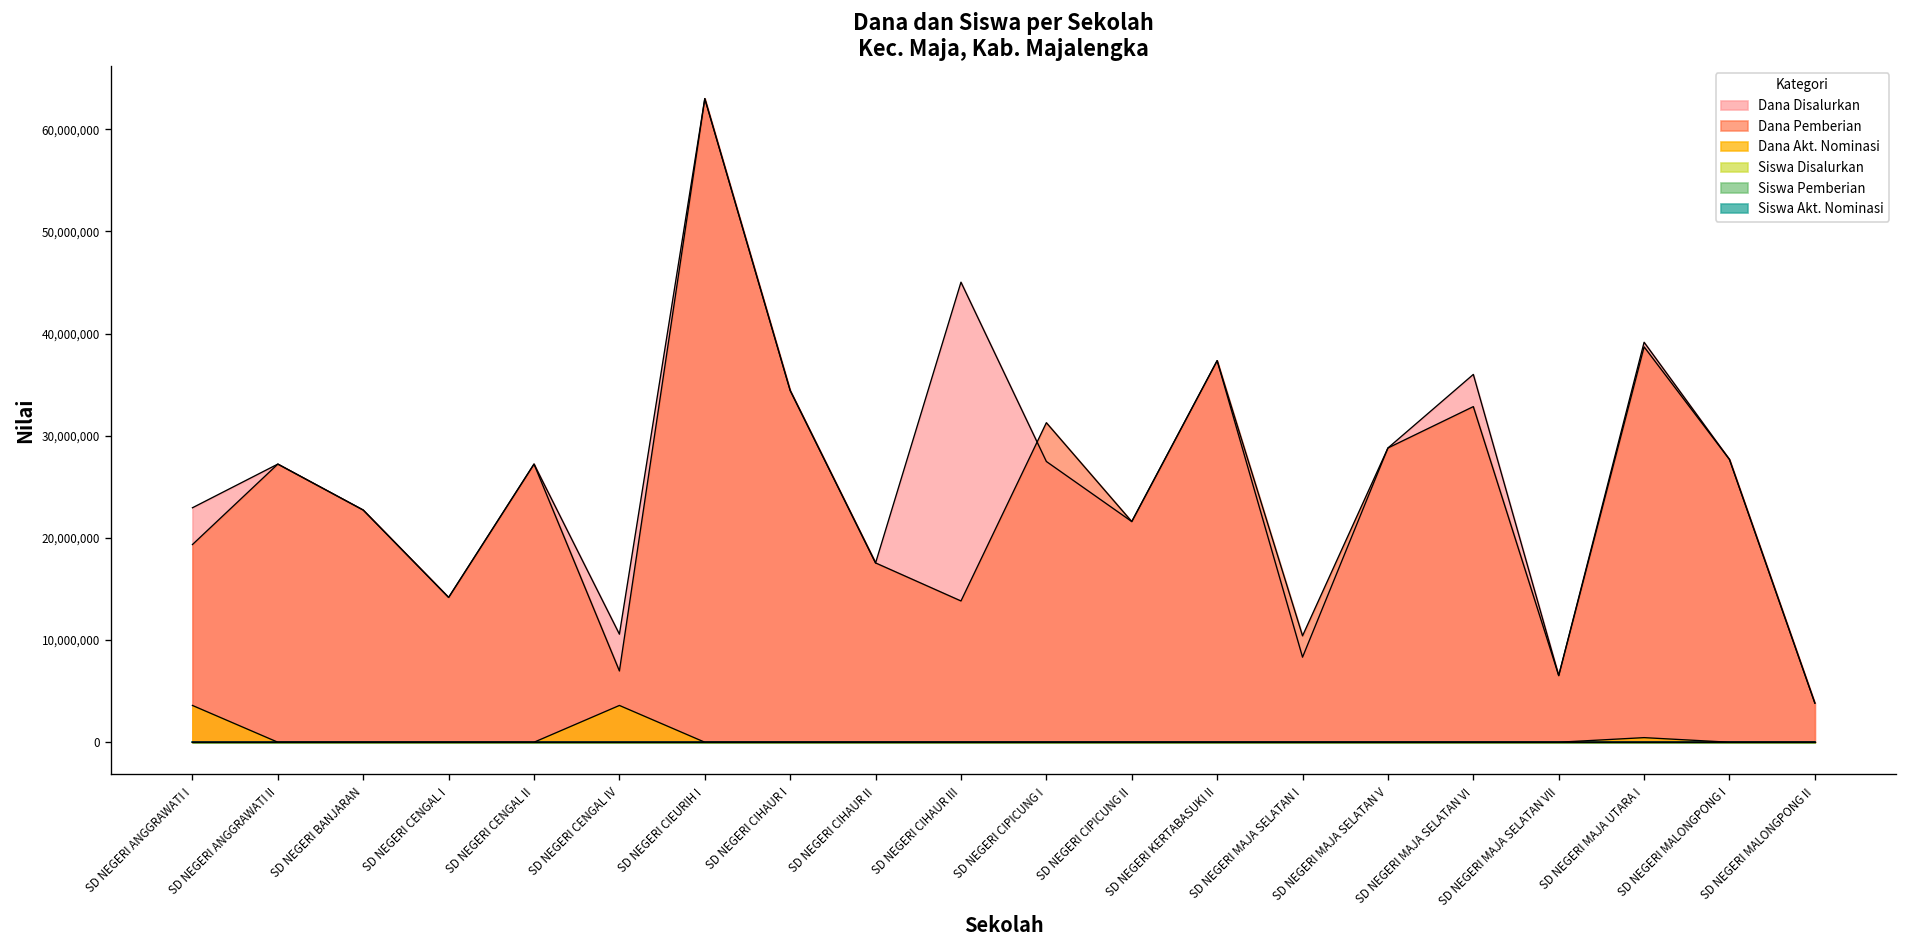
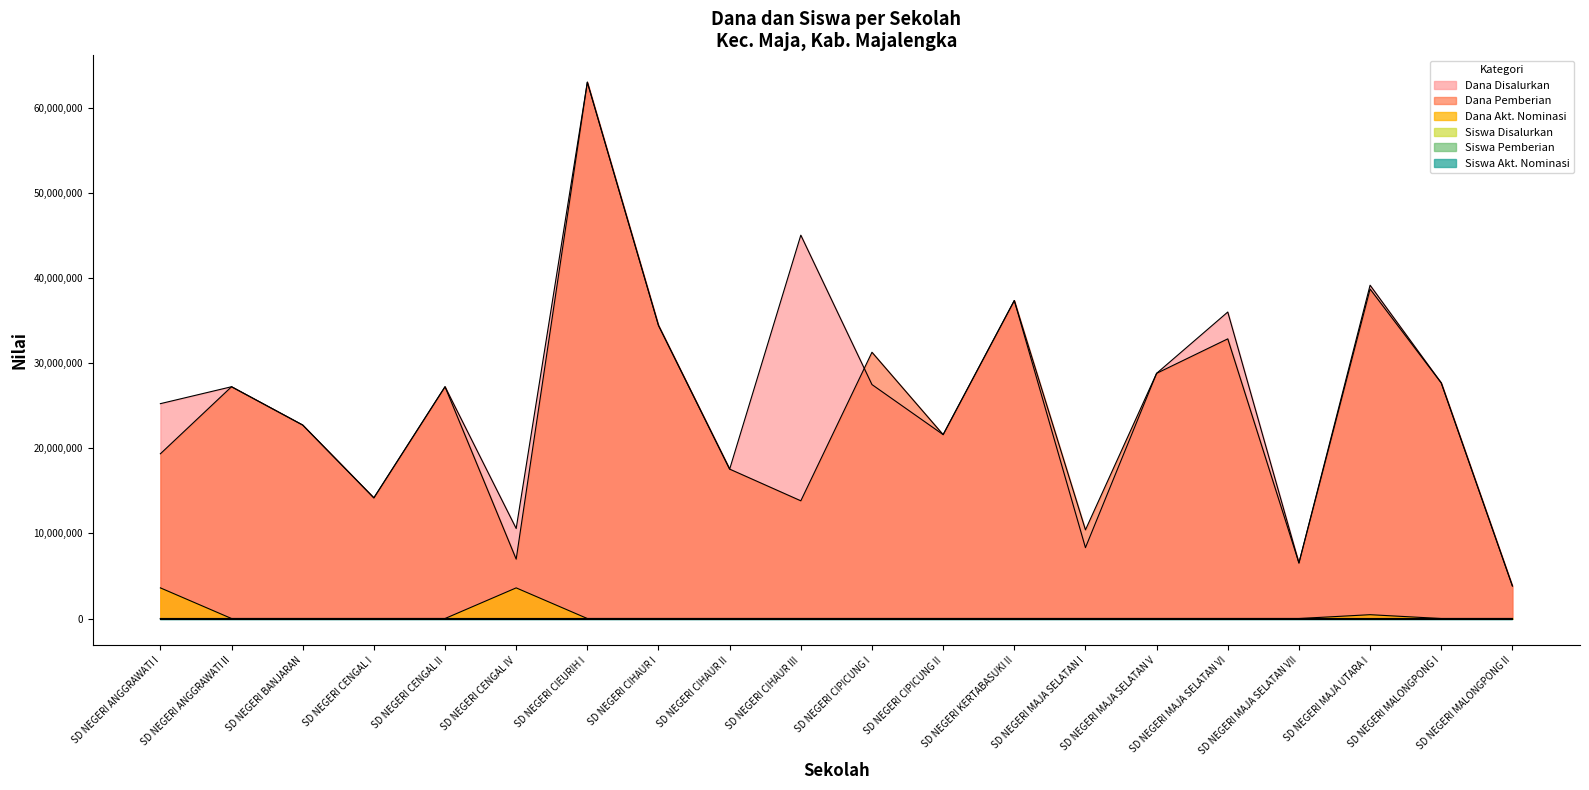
  {
    "Dana Disalurkan": {
-     "SD NEGERI ANGGRAWATI I": "23,000,000",
+     "SD NEGERI ANGGRAWATI I": "25,000,000",
      "SD NEGERI CENGAL IV": "11,000,000",
      "SD NEGERI CIHAUR III": "45,000,000",
      "SD NEGERI CIPICUNG I": "27,000,000",
      "SD NEGERI MAJA SELATAN I": "8,000,000",
      "SD NEGERI MAJA SELATAN VI": "36,000,000",
      "SD NEGERI MAJA UTARA I": "39,000,000"
    },
    "Dana Pemberian": {
      "SD NEGERI ANGGRAWATI I": "19,000,000",
      "SD NEGERI CENGAL IV": "7,000,000",
      "SD NEGERI CIHAUR III": "14,000,000",
      "SD NEGERI CIPICUNG I": "31,000,000",
      "SD NEGERI MAJA SELATAN I": "10,000,000",
      "SD NEGERI MAJA SELATAN VI": "33,000,000",
      "SD NEGERI MAJA UTARA I": "39,000,000"
    },
    "Dana Akt. Nominasi": {
      "SD NEGERI ANGGRAWATI I": "4,000,000",
      "SD NEGERI CENGAL IV": "4,000,000",
      "SD NEGERI MAJA UTARA I": "0"
    },
    "Siswa Akt. Nominasi": {
      "SD NEGERI ANGGRAWATI I": "0",
      "SD NEGERI CENGAL IV": "0",
      "SD NEGERI MAJA UTARA I": "0"
    }
  }
